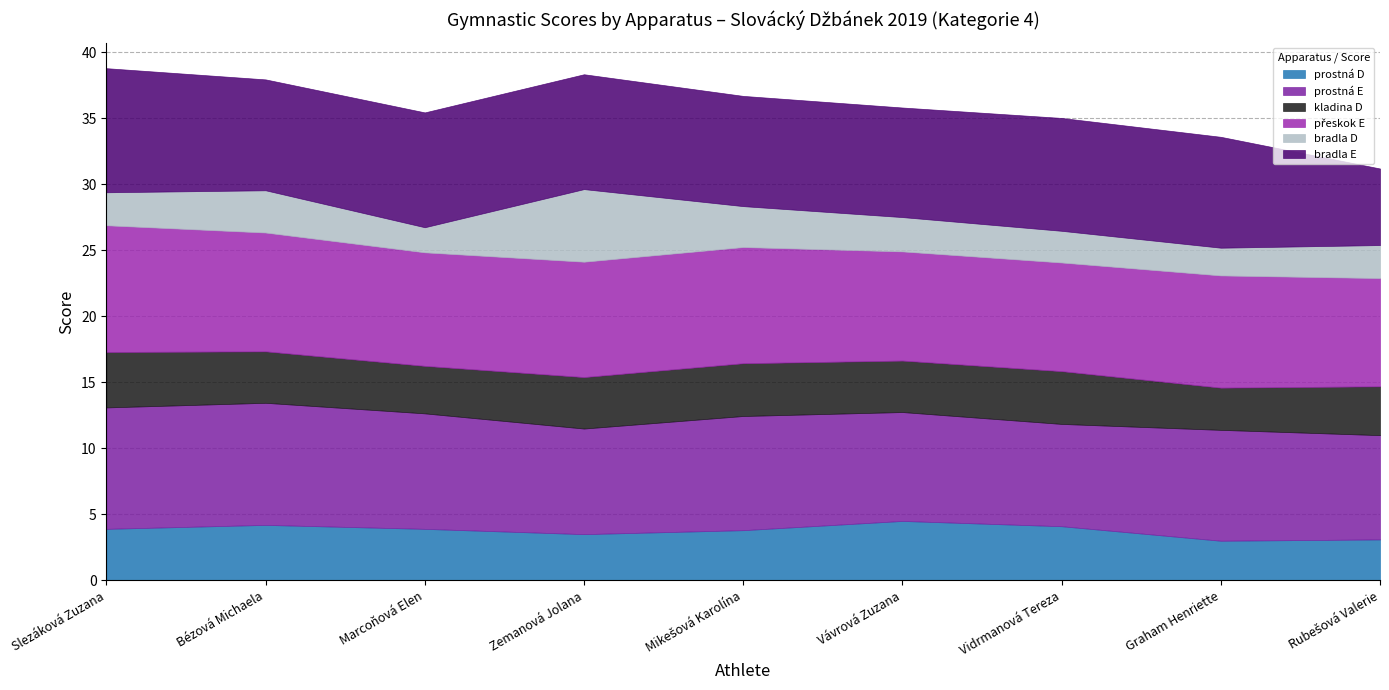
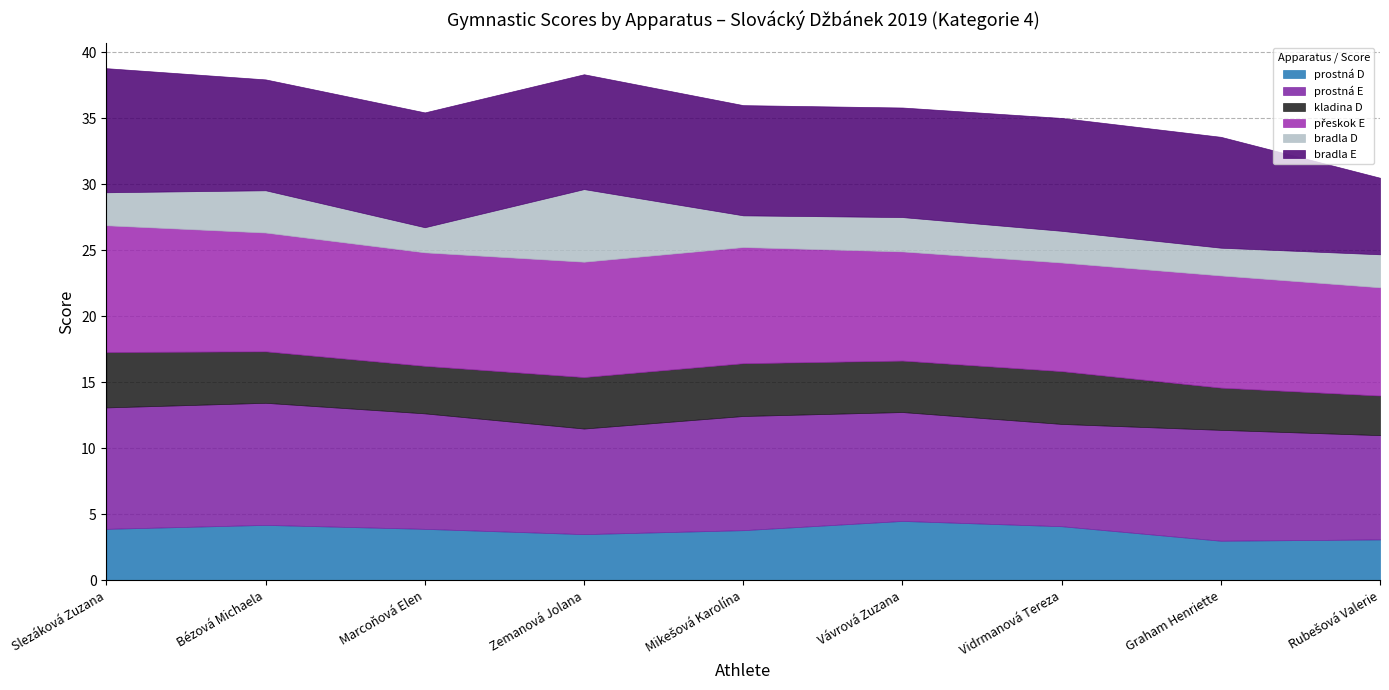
  {
    "prostná D": {
      "Slezáková Zuzana": 3.9,
      "Bézová Michaela": 4.2,
      "Marcoňová Elen": 3.9,
      "Zemanová Jolana": 3.5,
      "Mikešová Karolína": 3.8,
      "Vávrová Zuzana": 4.5,
      "Vidrmanová Tereza": 4.1,
      "Graham Henriette": 3.0,
      "Rubešová Valerie": 3.1
    },
    "kladina D": {
      "Slezáková Zuzana": 4.2,
      "Bézová Michaela": 3.9,
      "Marcoňová Elen": 3.6,
      "Zemanová Jolana": 3.9,
      "Mikešová Karolína": 4.0,
      "Vávrová Zuzana": 3.9,
      "Vidrmanová Tereza": 4.0,
      "Graham Henriette": 3.2,
-     "Rubešová Valerie": 3.7
+     "Rubešová Valerie": 3.0
    },
    "bradla D": {
      "Slezáková Zuzana": 2.5,
      "Bézová Michaela": 3.2,
      "Marcoňová Elen": 1.9,
      "Zemanová Jolana": 5.5,
-     "Mikešová Karolína": 3.1,
+     "Mikešová Karolína": 2.4,
      "Vávrová Zuzana": 2.6,
      "Vidrmanová Tereza": 2.4,
      "Graham Henriette": 2.1,
      "Rubešová Valerie": 2.5
    },
    "bradla E": {
      "Slezáková Zuzana": 9.4,
      "Bézová Michaela": 8.4,
      "Marcoňová Elen": 8.7,
      "Zemanová Jolana": 8.7,
      "Mikešová Karolína": 8.4,
      "Vávrová Zuzana": 8.3,
      "Vidrmanová Tereza": 8.6,
      "Graham Henriette": 8.4,
      "Rubešová Valerie": 5.8
    }
  }
